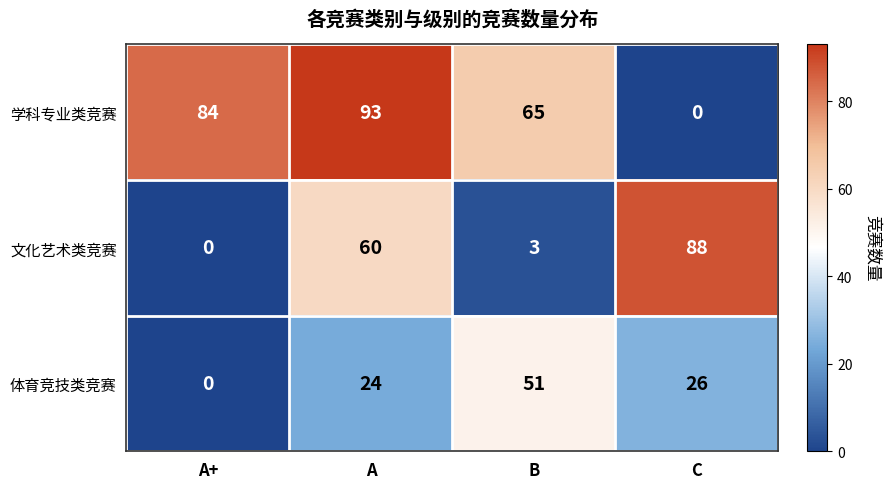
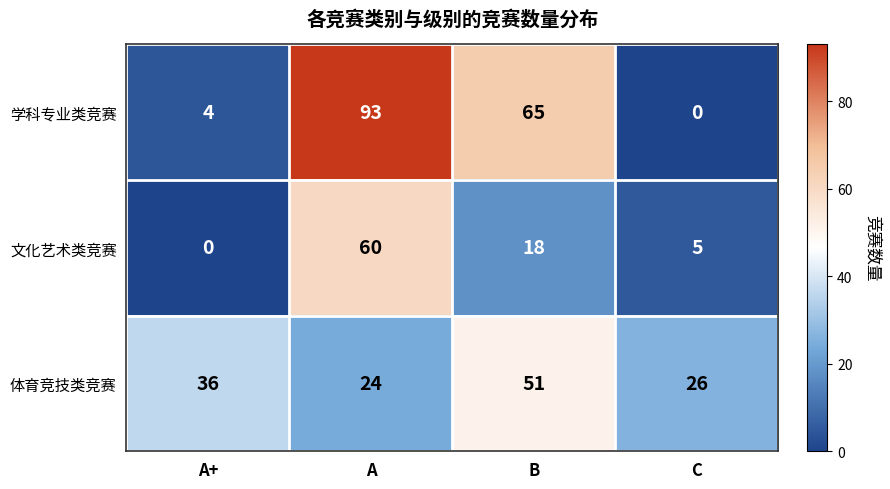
  {
    "学科专业类竞赛": {
-     "A+": 84,
+     "A+": 4,
      "A": 93,
      "B": 65,
      "C": 0
    },
    "文化艺术类竞赛": {
      "A+": 0,
      "A": 60,
-     "B": 3,
-     "C": 88
+     "B": 18,
+     "C": 5
    },
    "体育竞技类竞赛": {
-     "A+": 0,
+     "A+": 36,
      "A": 24,
      "B": 51,
      "C": 26
    }
  }
